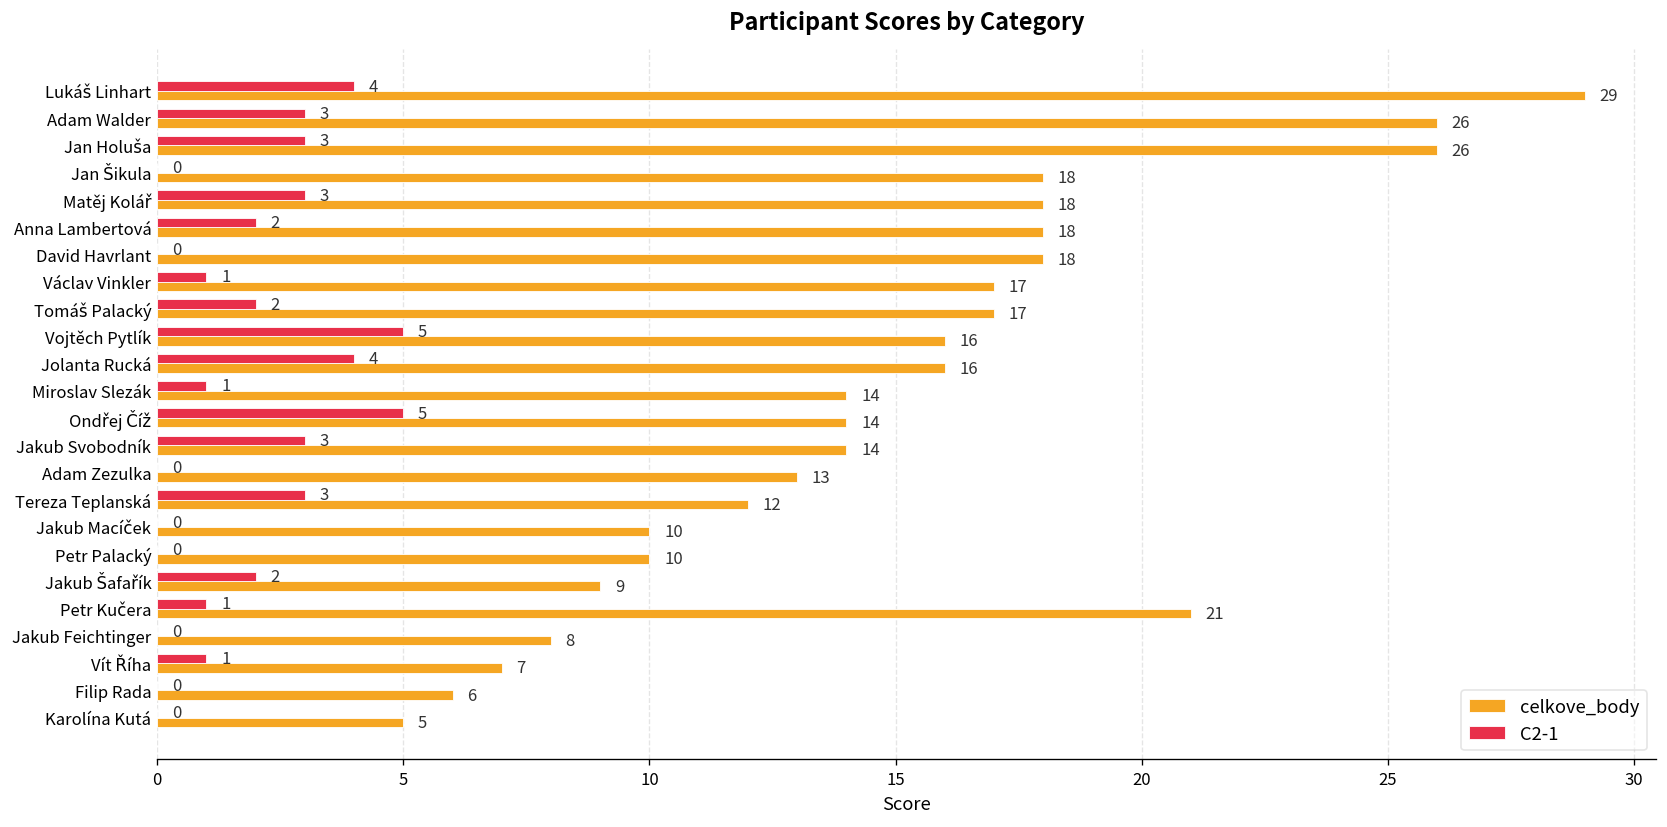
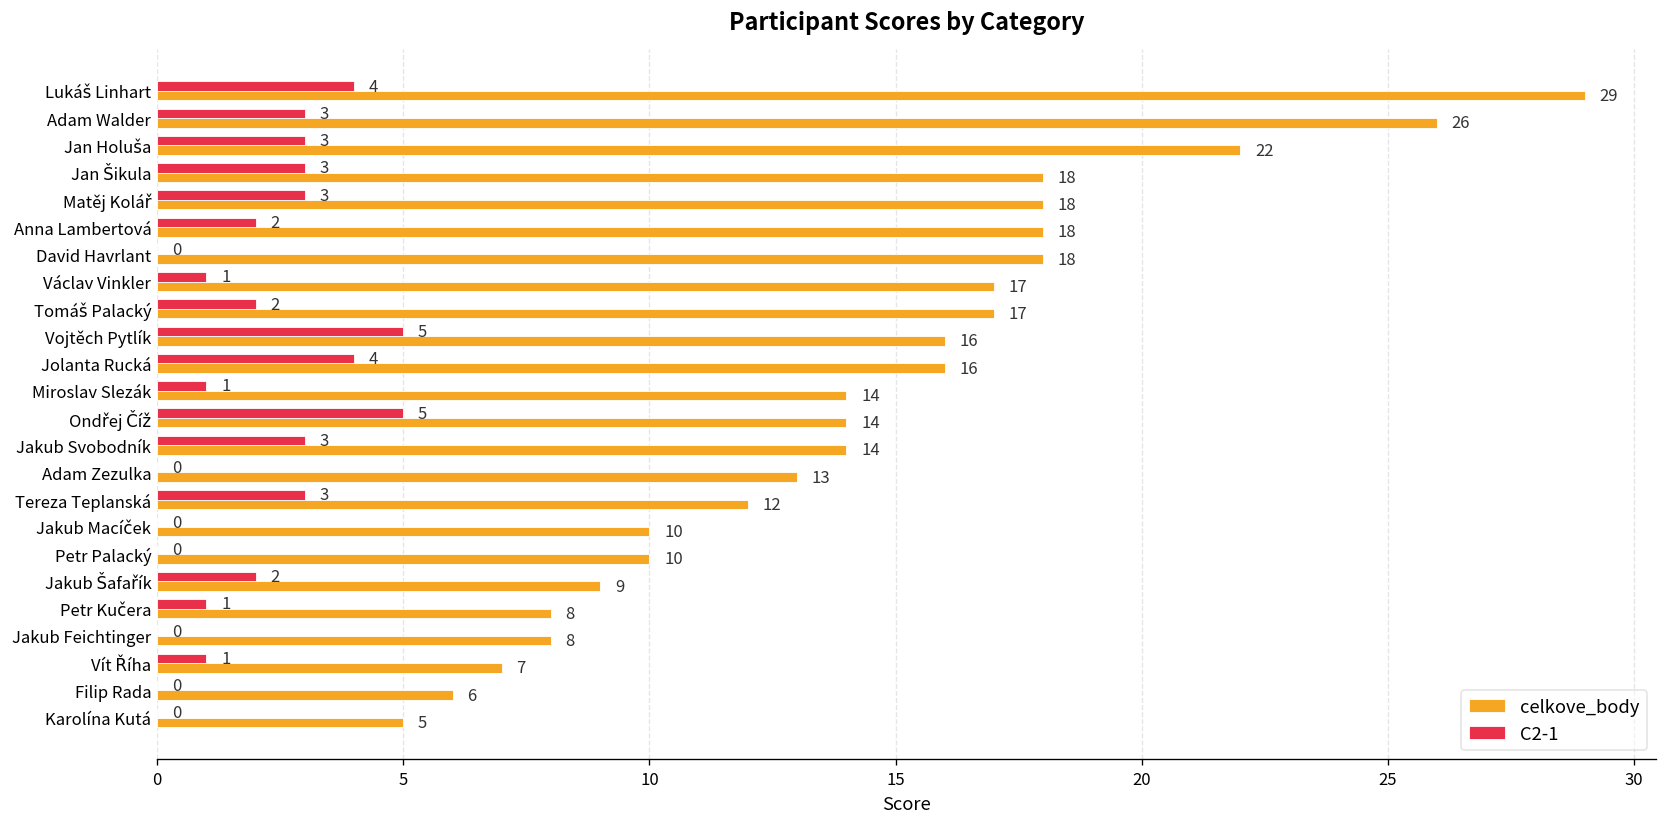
  {
    "celkove_body": {
      "Lukáš Linhart": 29,
      "Adam Walder": 26,
-     "Jan Holuša": 26,
+     "Jan Holuša": 22,
      "Jan Šikula": 18,
      "Matěj Kolář": 18,
      "Anna Lambertová": 18,
      "David Havrlant": 18,
      "Václav Vinkler": 17,
      "Tomáš Palacký": 17,
      "Vojtěch Pytlík": 16,
      "Jolanta Rucká": 16,
      "Miroslav Slezák": 14,
      "Ondřej Číž": 14,
      "Jakub Svobodník": 14,
      "Adam Zezulka": 13,
      "Tereza Teplanská": 12,
      "Jakub Macíček": 10,
      "Petr Palacký": 10,
      "Jakub Šafařík": 9,
-     "Petr Kučera": 21,
+     "Petr Kučera": 8,
      "Jakub Feichtinger": 8,
      "Vít Říha": 7,
      "Filip Rada": 6,
      "Karolína Kutá": 5
    },
    "C2-1": {
      "Lukáš Linhart": 4,
      "Adam Walder": 3,
      "Jan Holuša": 3,
-     "Jan Šikula": 0,
+     "Jan Šikula": 3,
      "Matěj Kolář": 3,
      "Anna Lambertová": 2,
      "David Havrlant": 0,
      "Václav Vinkler": 1,
      "Tomáš Palacký": 2,
      "Vojtěch Pytlík": 5,
      "Jolanta Rucká": 4,
      "Miroslav Slezák": 1,
      "Ondřej Číž": 5,
      "Jakub Svobodník": 3,
      "Adam Zezulka": 0,
      "Tereza Teplanská": 3,
      "Jakub Macíček": 0,
      "Petr Palacký": 0,
      "Jakub Šafařík": 2,
      "Petr Kučera": 1,
      "Jakub Feichtinger": 0,
      "Vít Říha": 1,
      "Filip Rada": 0,
      "Karolína Kutá": 0
    }
  }
